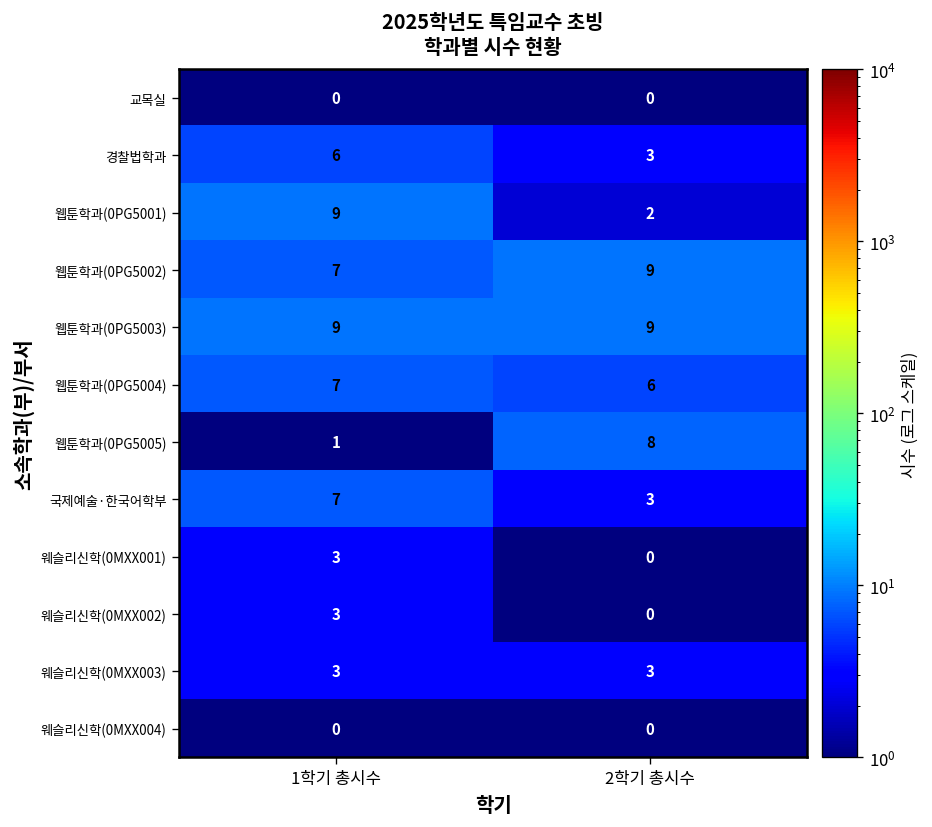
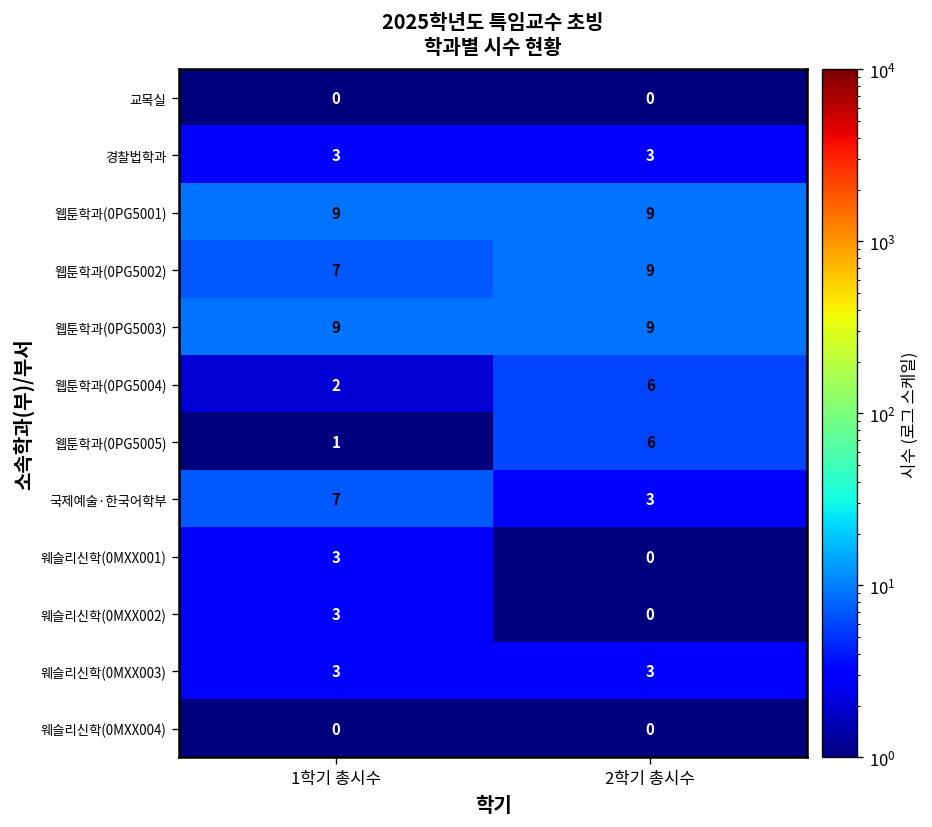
  {
    "교목실": {
      "1학기 총시수": 0,
      "2학기 총시수": 0
    },
    "경찰법학과": {
-     "1학기 총시수": 6,
+     "1학기 총시수": 3,
      "2학기 총시수": 3
    },
    "웹툰학과(0PG5001)": {
      "1학기 총시수": 9,
-     "2학기 총시수": 2
+     "2학기 총시수": 9
    },
    "웹툰학과(0PG5002)": {
      "1학기 총시수": 7,
      "2학기 총시수": 9
    },
    "웹툰학과(0PG5003)": {
      "1학기 총시수": 9,
      "2학기 총시수": 9
    },
    "웹툰학과(0PG5004)": {
-     "1학기 총시수": 7,
+     "1학기 총시수": 2,
      "2학기 총시수": 6
    },
    "웹툰학과(0PG5005)": {
      "1학기 총시수": 1,
-     "2학기 총시수": 8
+     "2학기 총시수": 6
    },
    "국제예술·한국어학부": {
      "1학기 총시수": 7,
      "2학기 총시수": 3
    },
    "웨슬리신학(0MXX001)": {
      "1학기 총시수": 3,
      "2학기 총시수": 0
    },
    "웨슬리신학(0MXX002)": {
      "1학기 총시수": 3,
      "2학기 총시수": 0
    },
    "웨슬리신학(0MXX003)": {
      "1학기 총시수": 3,
      "2학기 총시수": 3
    },
    "웨슬리신학(0MXX004)": {
      "1학기 총시수": 0,
      "2학기 총시수": 0
    }
  }
